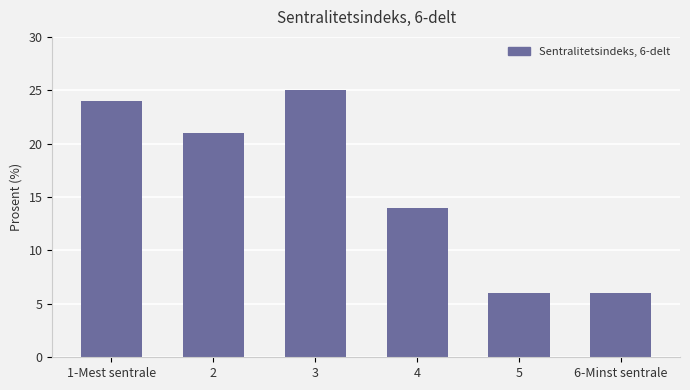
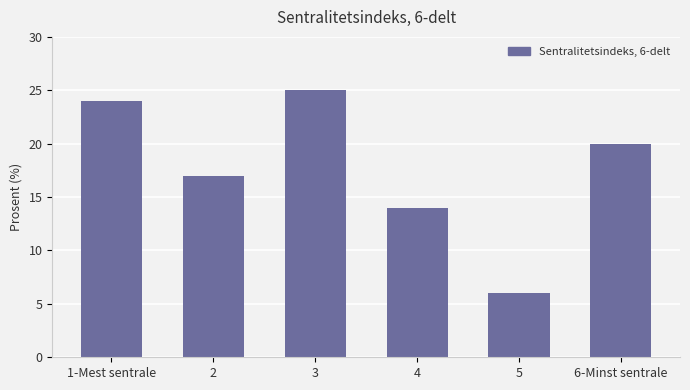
  {
    "1-Mest sentrale": 24,
-   "2": 21,
+   "2": 17,
    "3": 25,
    "4": 14,
    "5": 6,
-   "6-Minst sentrale": 6
+   "6-Minst sentrale": 20
  }
